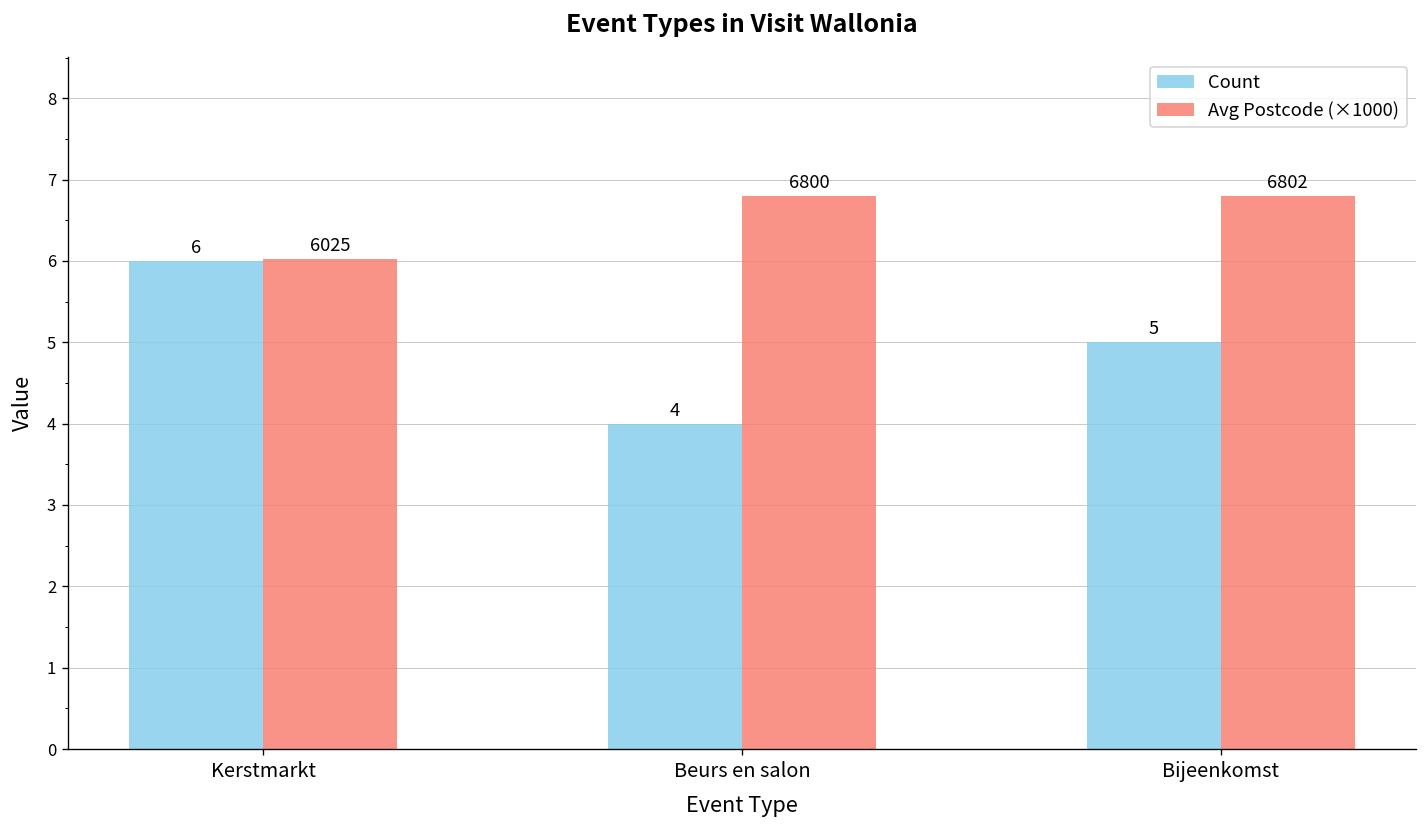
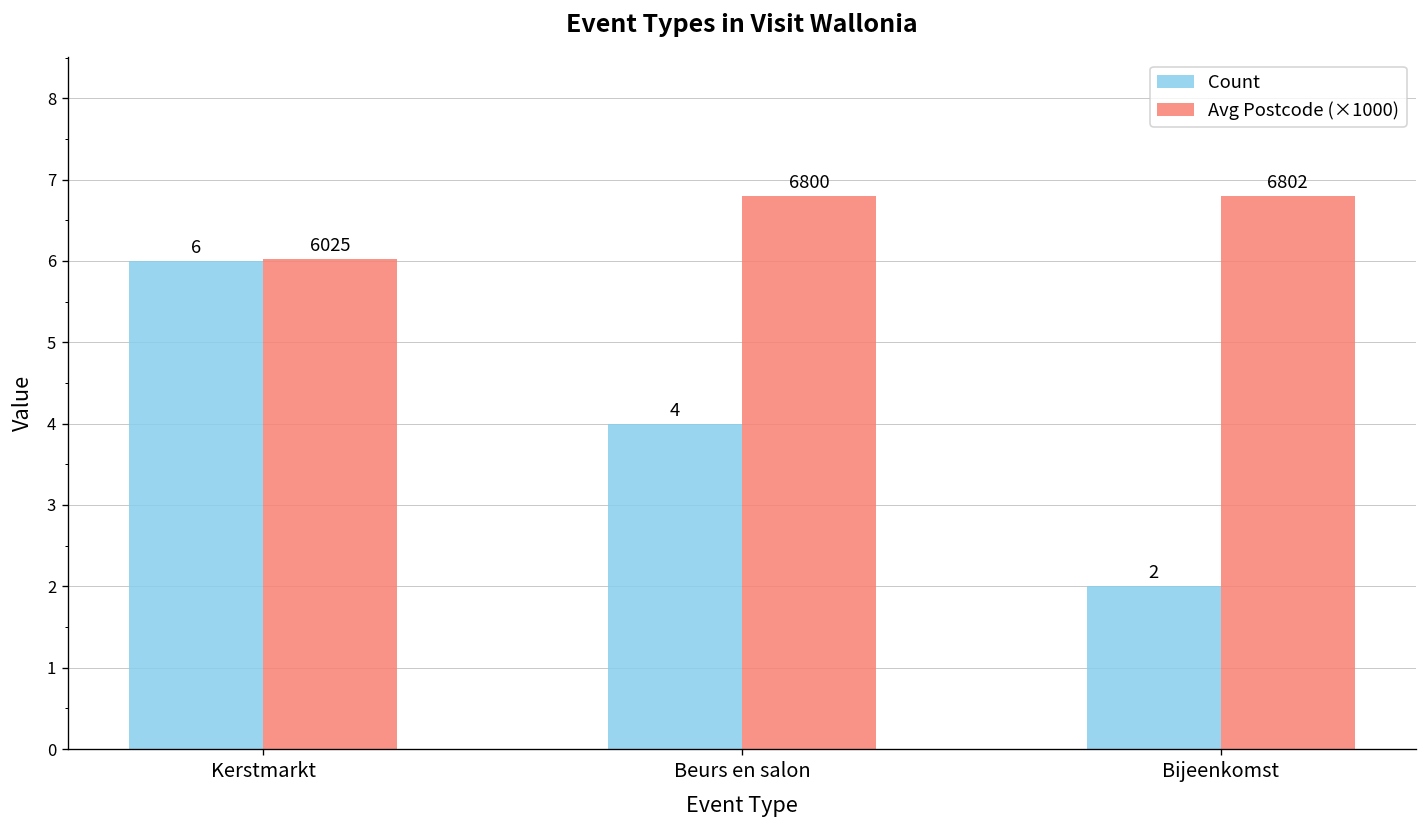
  {
    "Count": {
      "Kerstmarkt": 6,
      "Beurs en salon": 4,
-     "Bijeenkomst": 5
+     "Bijeenkomst": 2
    }
  }
